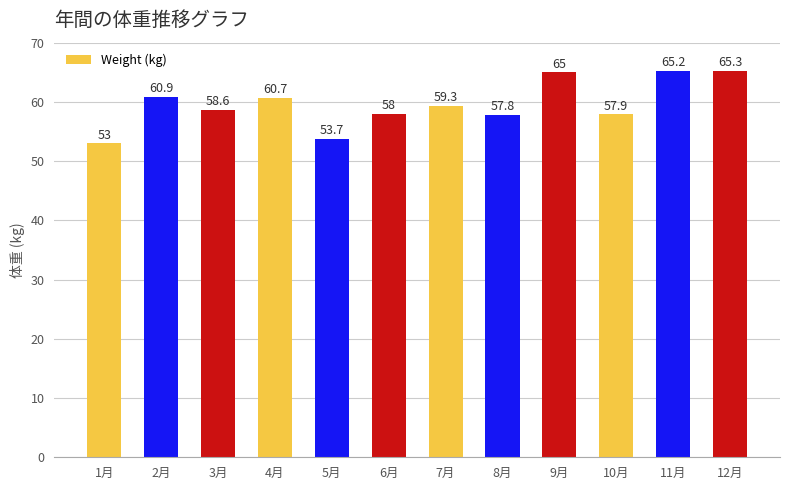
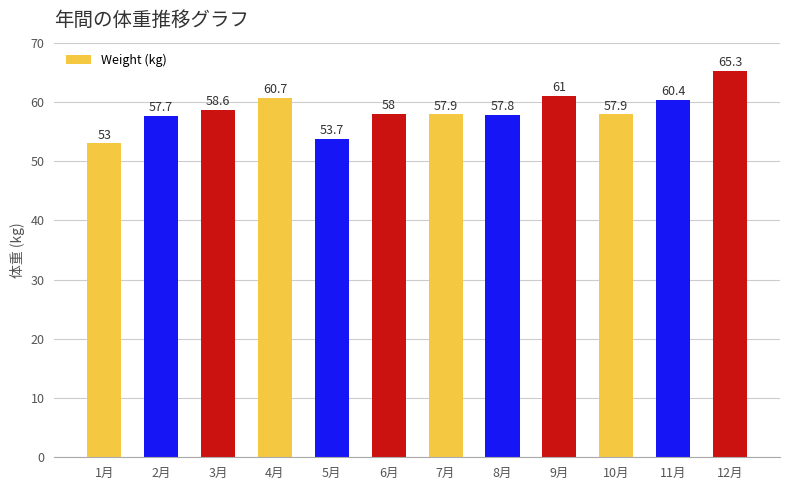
  {
    "1月": 53,
-   "2月": 60.9,
+   "2月": 57.7,
    "3月": 58.6,
    "4月": 60.7,
    "5月": 53.7,
    "6月": 58,
-   "7月": 59.3,
+   "7月": 57.9,
    "8月": 57.8,
-   "9月": 65,
+   "9月": 61,
    "10月": 57.9,
-   "11月": 65.2,
+   "11月": 60.4,
    "12月": 65.3
  }
